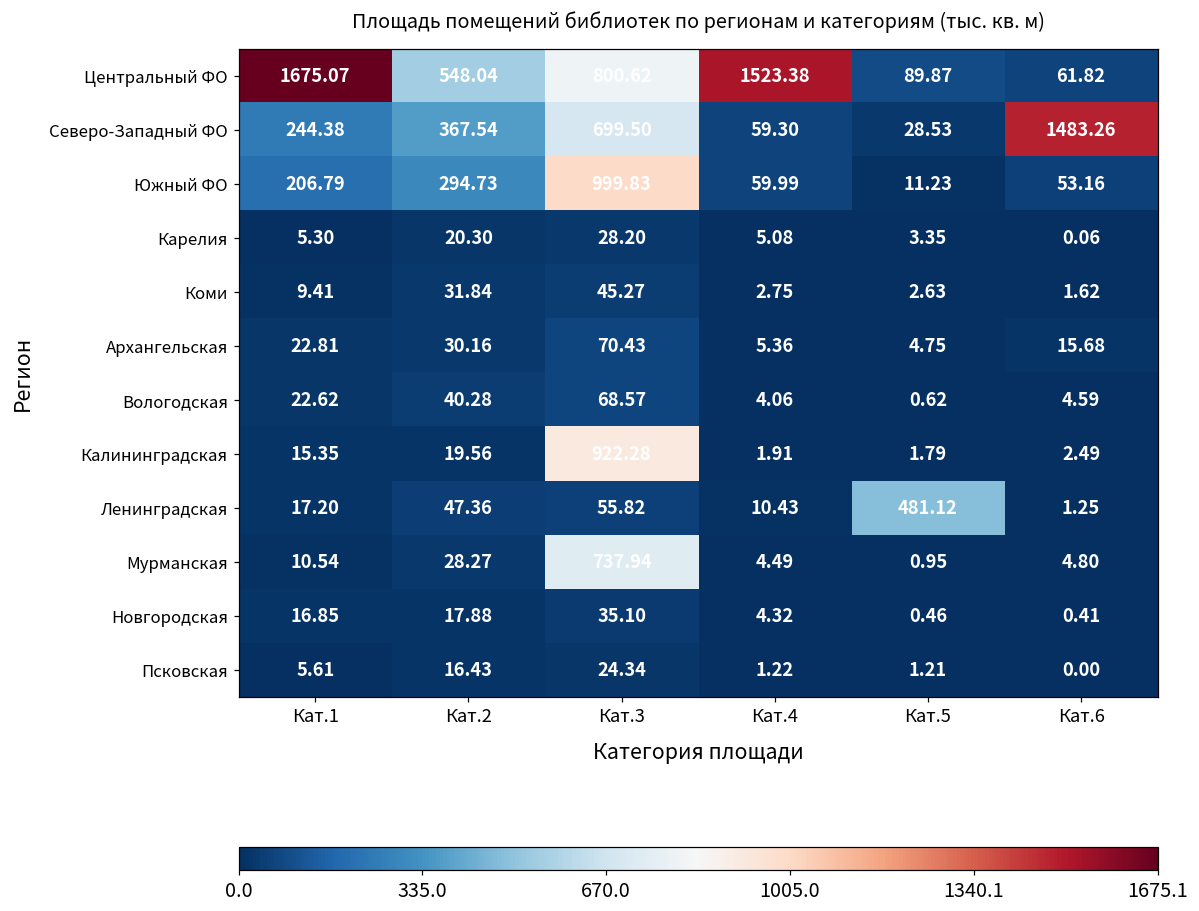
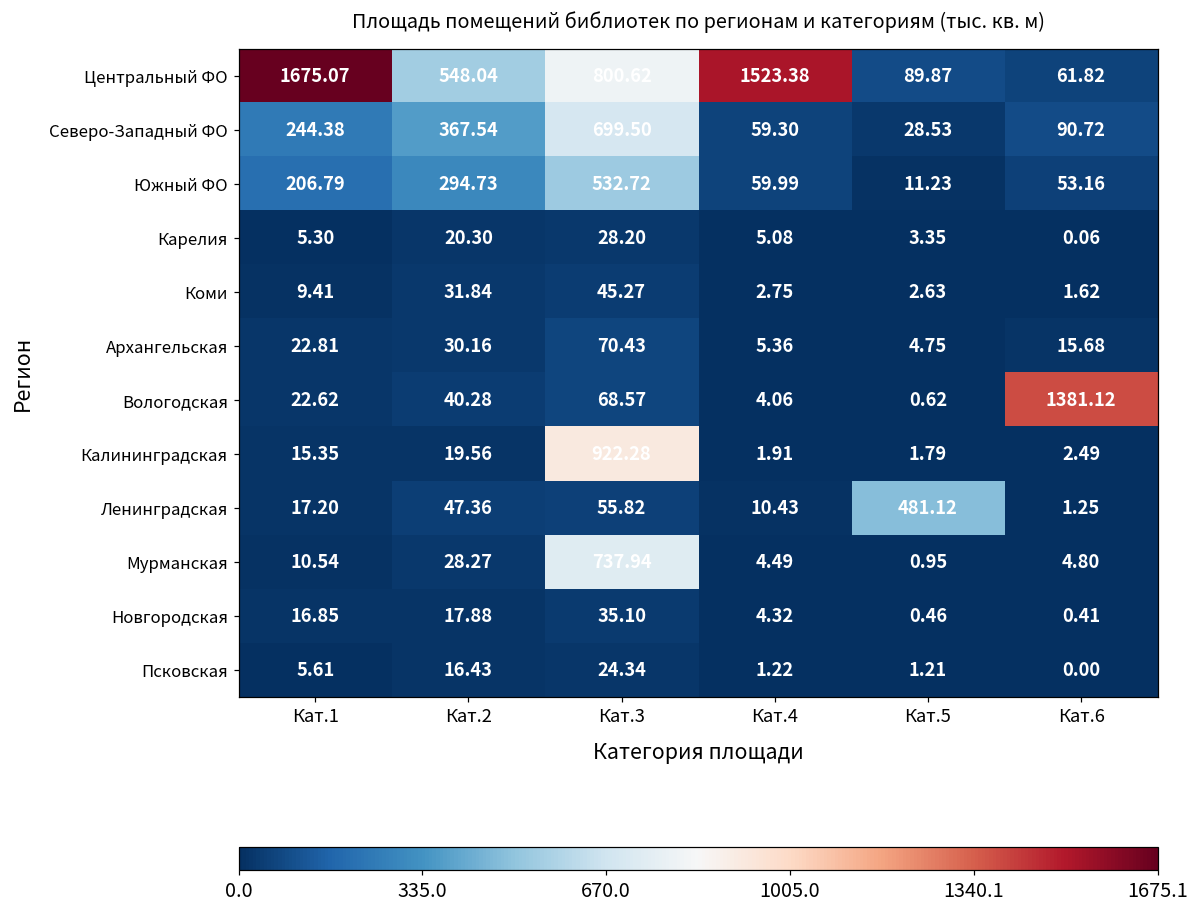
  {
    "Центральный ФО": {
      "Кат.1": 1675.07,
      "Кат.2": 548.04,
      "Кат.4": 1523.38,
      "Кат.5": 89.87,
      "Кат.6": 61.82
    },
    "Северо-Западный ФО": {
      "Кат.1": 244.38,
      "Кат.2": 367.54,
      "Кат.4": 59.30,
      "Кат.5": 28.53,
-     "Кат.6": 1483.26
+     "Кат.6": 90.72
    },
    "Южный ФО": {
      "Кат.1": 206.79,
      "Кат.2": 294.73,
-     "Кат.3": 999.83,
+     "Кат.3": 532.72,
      "Кат.4": 59.99,
      "Кат.5": 11.23,
      "Кат.6": 53.16
    },
    "Карелия": {
      "Кат.1": 5.30,
      "Кат.2": 20.30,
      "Кат.3": 28.20,
      "Кат.4": 5.08,
      "Кат.5": 3.35,
      "Кат.6": 0.06
    },
    "Коми": {
      "Кат.1": 9.41,
      "Кат.2": 31.84,
      "Кат.3": 45.27,
      "Кат.4": 2.75,
      "Кат.5": 2.63,
      "Кат.6": 1.62
    },
    "Архангельская": {
      "Кат.1": 22.81,
      "Кат.2": 30.16,
      "Кат.3": 70.43,
      "Кат.4": 5.36,
      "Кат.5": 4.75,
      "Кат.6": 15.68
    },
    "Вологодская": {
      "Кат.1": 22.62,
      "Кат.2": 40.28,
      "Кат.3": 68.57,
      "Кат.4": 4.06,
      "Кат.5": 0.62,
-     "Кат.6": 4.59
+     "Кат.6": 1381.12
    },
    "Калининградская": {
      "Кат.1": 15.35,
      "Кат.2": 19.56,
      "Кат.4": 1.91,
      "Кат.5": 1.79,
      "Кат.6": 2.49
    },
    "Ленинградская": {
      "Кат.1": 17.20,
      "Кат.2": 47.36,
      "Кат.3": 55.82,
      "Кат.4": 10.43,
      "Кат.5": 481.12,
      "Кат.6": 1.25
    },
    "Мурманская": {
      "Кат.1": 10.54,
      "Кат.2": 28.27,
      "Кат.4": 4.49,
      "Кат.5": 0.95,
      "Кат.6": 4.80
    },
    "Новгородская": {
      "Кат.1": 16.85,
      "Кат.2": 17.88,
      "Кат.3": 35.10,
      "Кат.4": 4.32,
      "Кат.5": 0.46,
      "Кат.6": 0.41
    },
    "Псковская": {
      "Кат.1": 5.61,
      "Кат.2": 16.43,
      "Кат.3": 24.34,
      "Кат.4": 1.22,
      "Кат.5": 1.21,
      "Кат.6": 0.00
    }
  }
